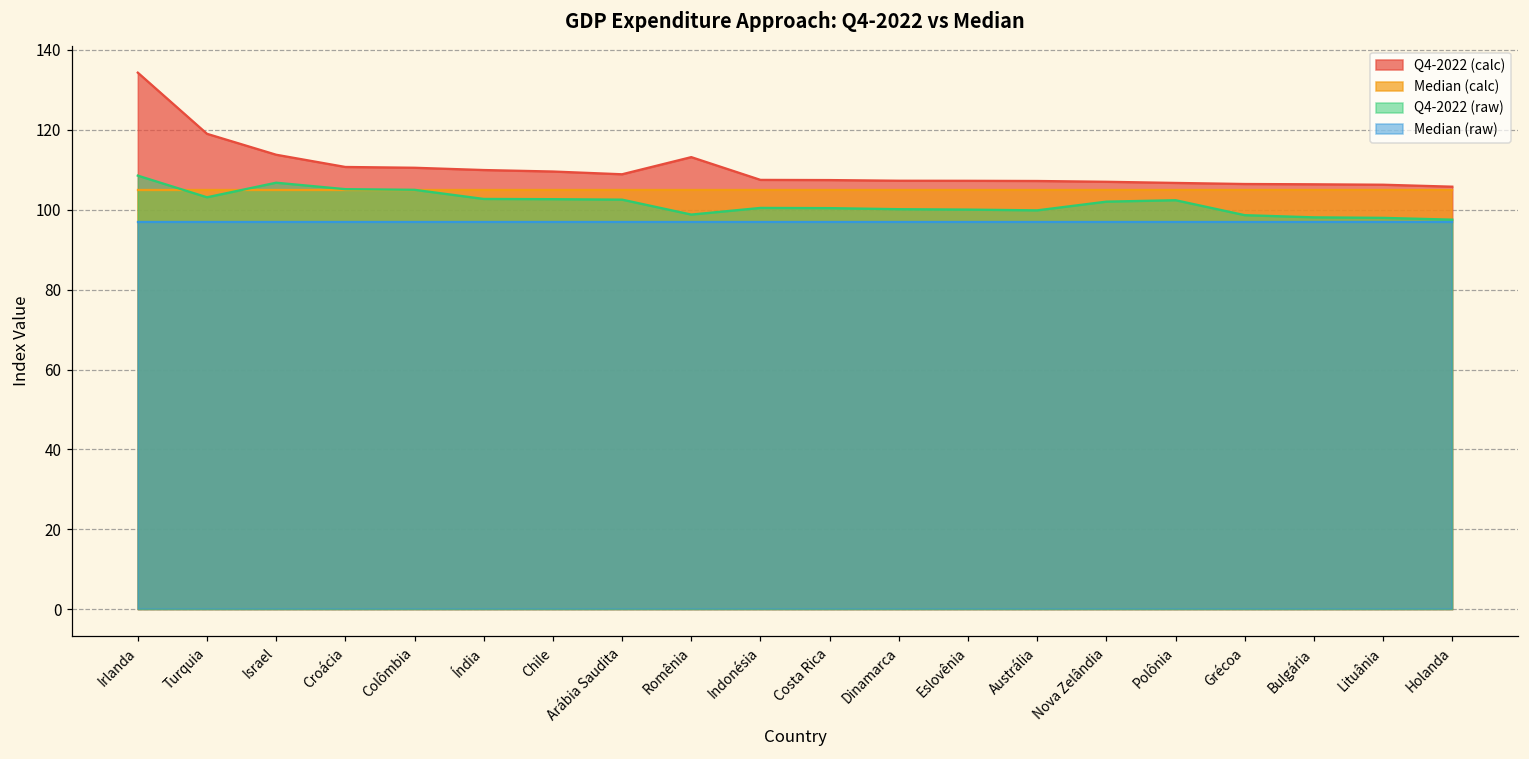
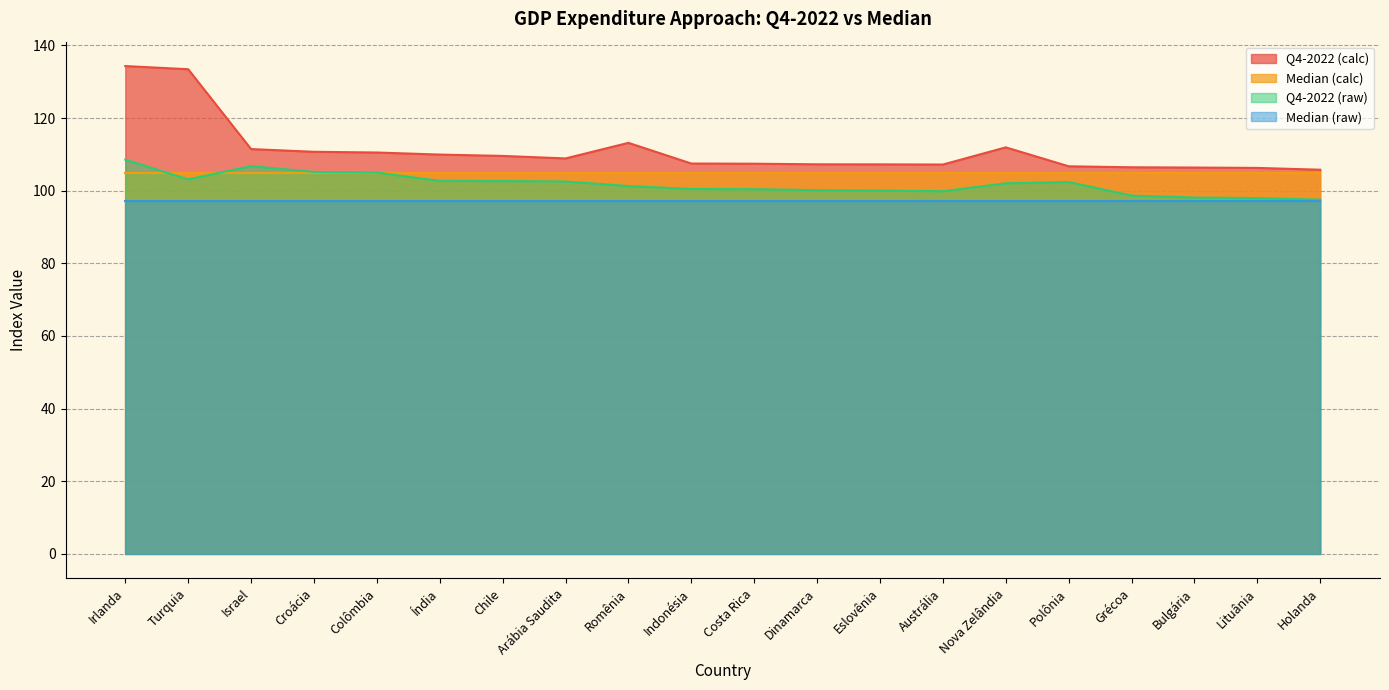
  {
    "Q4-2022 (calc)": {
      "Irlanda": 134,
-     "Turquia": 119,
-     "Israel": 114,
+     "Turquia": 133,
+     "Israel": 111,
      "Croácia": 111,
      "Colômbia": 111,
      "Índia": 110,
      "Chile": 110,
      "Arábia Saudita": 109,
      "Romênia": 113,
      "Indonésia": 107,
      "Costa Rica": 107,
      "Dinamarca": 107,
      "Eslovênia": 107,
      "Austrália": 107,
-     "Nova Zelândia": 107,
+     "Nova Zelândia": 112,
      "Polônia": 107,
      "Grécoa": 106,
      "Bulgária": 106,
      "Lituânia": 106,
      "Holanda": 106
    },
    "Median (calc)": {
      "Irlanda": 105,
      "Turquia": 105,
      "Israel": 105,
      "Índia": 105,
      "Chile": 105,
      "Arábia Saudita": 105,
      "Romênia": 105,
      "Indonésia": 105,
      "Costa Rica": 105,
      "Dinamarca": 105,
      "Eslovênia": 105,
      "Austrália": 105,
      "Nova Zelândia": 105,
      "Polônia": 105,
      "Grécoa": 105,
      "Bulgária": 105,
      "Lituânia": 105,
      "Holanda": 105
    },
    "Q4-2022 (raw)": {
      "Irlanda": 109,
      "Turquia": 103,
      "Israel": 107,
      "Índia": 103,
      "Chile": 103,
      "Arábia Saudita": 103,
-     "Romênia": 99,
+     "Romênia": 101,
      "Indonésia": 100,
      "Costa Rica": 100,
      "Dinamarca": 100,
      "Eslovênia": 100,
      "Austrália": 100,
      "Nova Zelândia": 102,
      "Polônia": 102,
      "Grécoa": 99,
      "Bulgária": 98,
      "Lituânia": 98
    },
    "Median (raw)": {
      "Irlanda": 97,
      "Turquia": 97,
      "Israel": 97,
      "Croácia": 97,
      "Colômbia": 97,
      "Índia": 97,
      "Chile": 97,
      "Arábia Saudita": 97,
      "Romênia": 97,
      "Indonésia": 97,
      "Costa Rica": 97,
      "Dinamarca": 97,
      "Eslovênia": 97,
      "Austrália": 97,
      "Nova Zelândia": 97,
      "Polônia": 97,
      "Grécoa": 97,
      "Bulgária": 97,
      "Lituânia": 97
    }
  }
